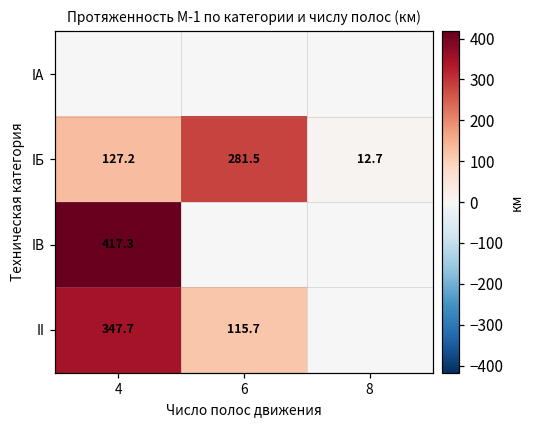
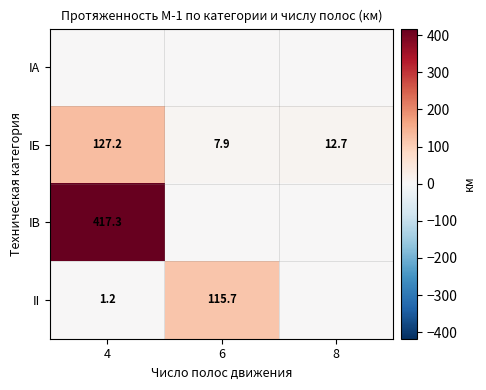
  {
    "IБ": {
      "4": 127.2,
-     "6": 281.5,
+     "6": 7.9,
      "8": 12.7
    },
    "IВ": {
      "4": 417.3
    },
    "II": {
-     "4": 347.7,
+     "4": 1.2,
      "6": 115.7
    }
  }
